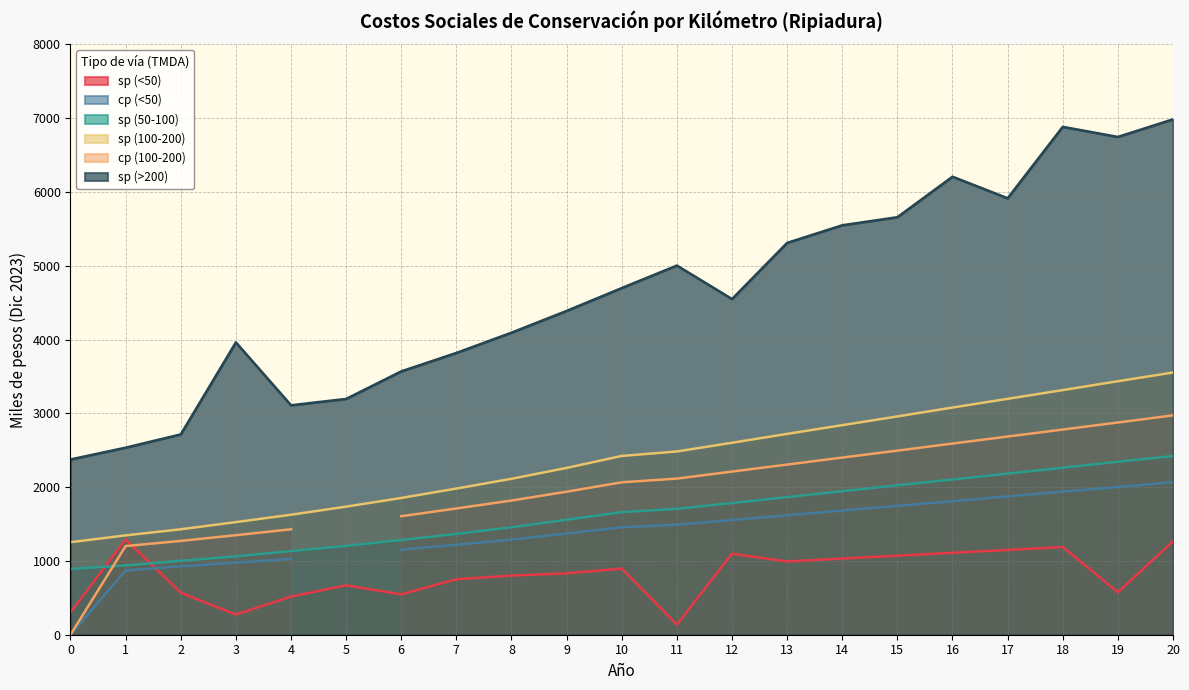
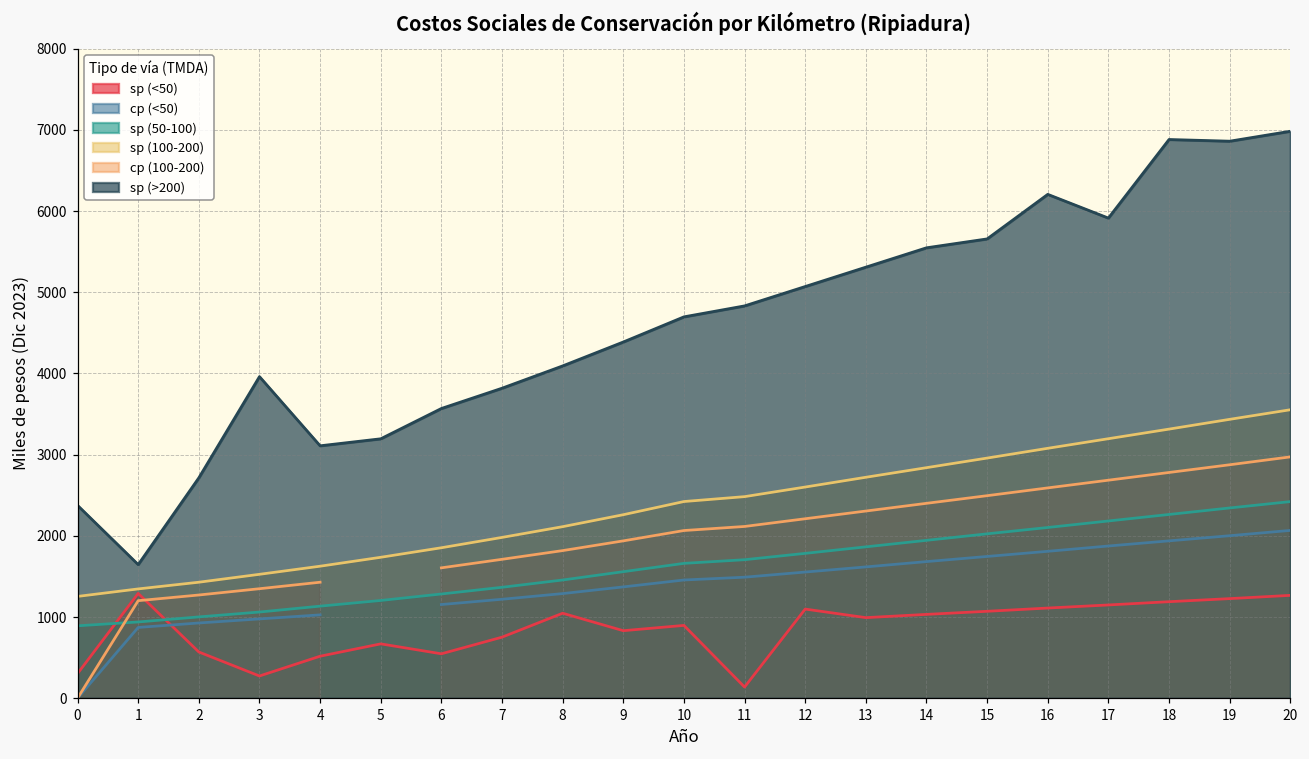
  {
    "sp (<50)": {
      "0": 300,
      "1": 1300,
      "2": 600,
      "3": 300,
      "4": 500,
      "5": 700,
      "6": 500,
      "7": 800,
-     "8": 800,
+     "8": 1000,
      "9": 800,
      "10": 900,
      "11": 100,
      "12": 1100,
      "13": 1000,
      "14": 1000,
      "15": 1100,
      "16": 1100,
      "17": 1100,
      "18": 1200,
-     "19": 600,
+     "19": 1200,
      "20": 1300
    },
    "sp (>200)": {
      "0": 2400,
-     "1": 2500,
+     "1": 1600,
      "2": 2700,
      "3": 4000,
      "4": 3100,
      "5": 3200,
      "6": 3600,
      "7": 3800,
      "8": 4100,
      "9": 4400,
      "10": 4700,
-     "11": 5000,
-     "12": 4500,
+     "11": 4800,
+     "12": 5100,
      "13": 5300,
      "14": 5500,
      "15": 5700,
      "16": 6200,
      "17": 5900,
      "18": 6900,
-     "19": 6700,
+     "19": 6900,
      "20": 7000
    }
  }
